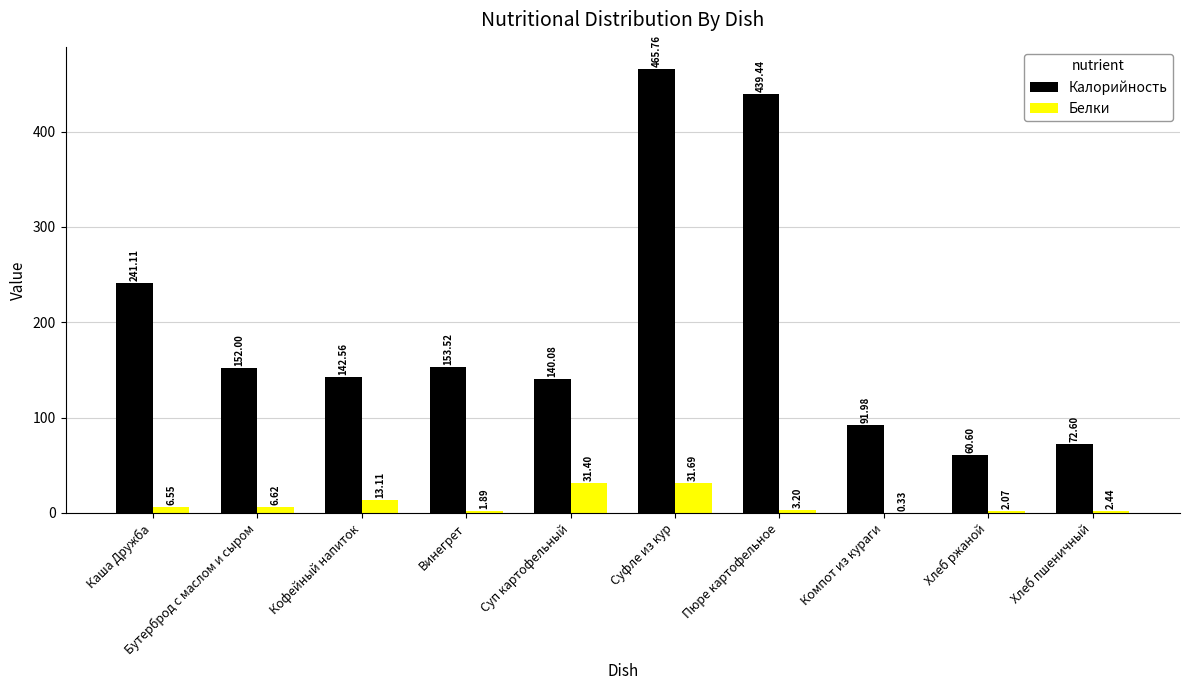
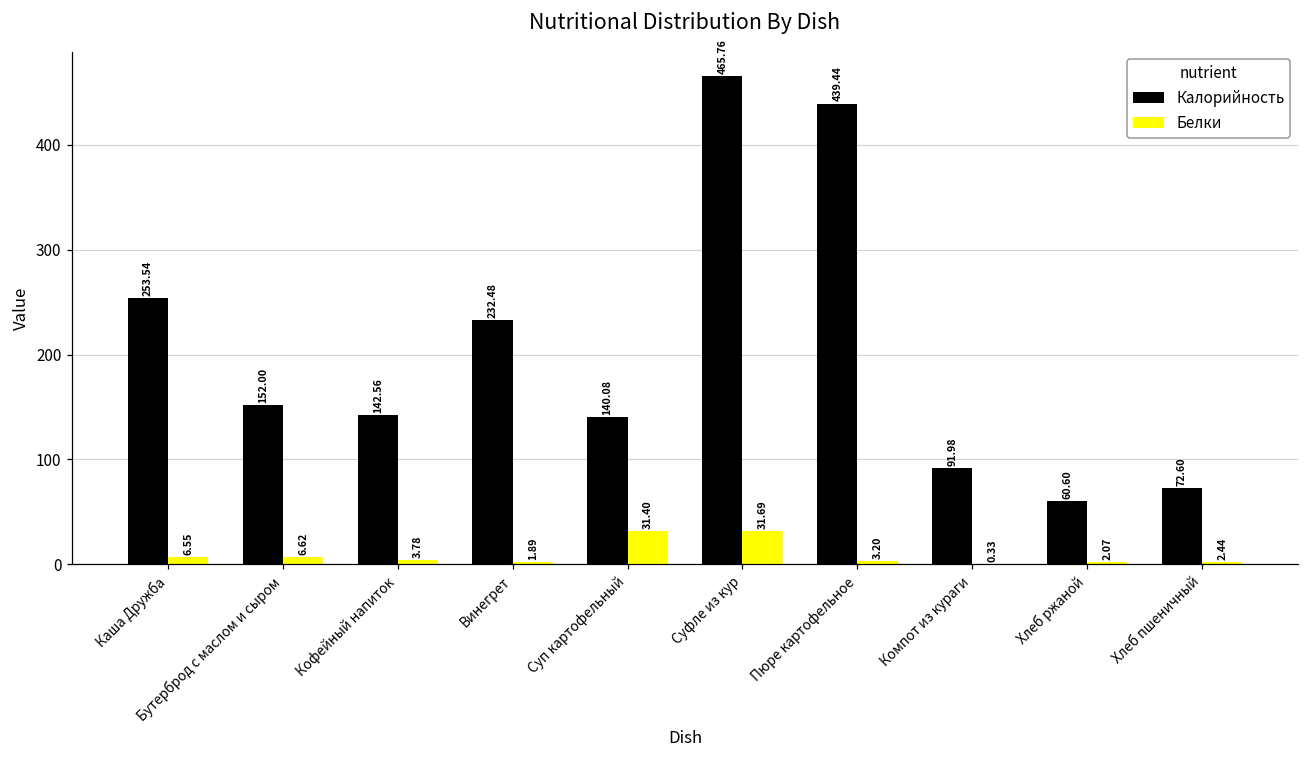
  {
    "Калорийность": {
-     "Каша Дружба": 241.11,
+     "Каша Дружба": 253.54,
      "Бутерброд с маслом и сыром": 152.00,
      "Кофейный напиток": 142.56,
-     "Винегрет": 153.52,
+     "Винегрет": 232.48,
      "Суп картофельный": 140.08,
      "Суфле из кур": 465.76,
      "Пюре картофельное": 439.44,
      "Компот из кураги": 91.98,
      "Хлеб ржаной": 60.60,
      "Хлеб пшеничный": 72.60
    },
    "Белки": {
      "Каша Дружба": 6.55,
      "Бутерброд с маслом и сыром": 6.62,
-     "Кофейный напиток": 13.11,
+     "Кофейный напиток": 3.78,
      "Винегрет": 1.89,
      "Суп картофельный": 31.40,
      "Суфле из кур": 31.69,
      "Пюре картофельное": 3.20,
      "Компот из кураги": 0.33,
      "Хлеб ржаной": 2.07,
      "Хлеб пшеничный": 2.44
    }
  }
